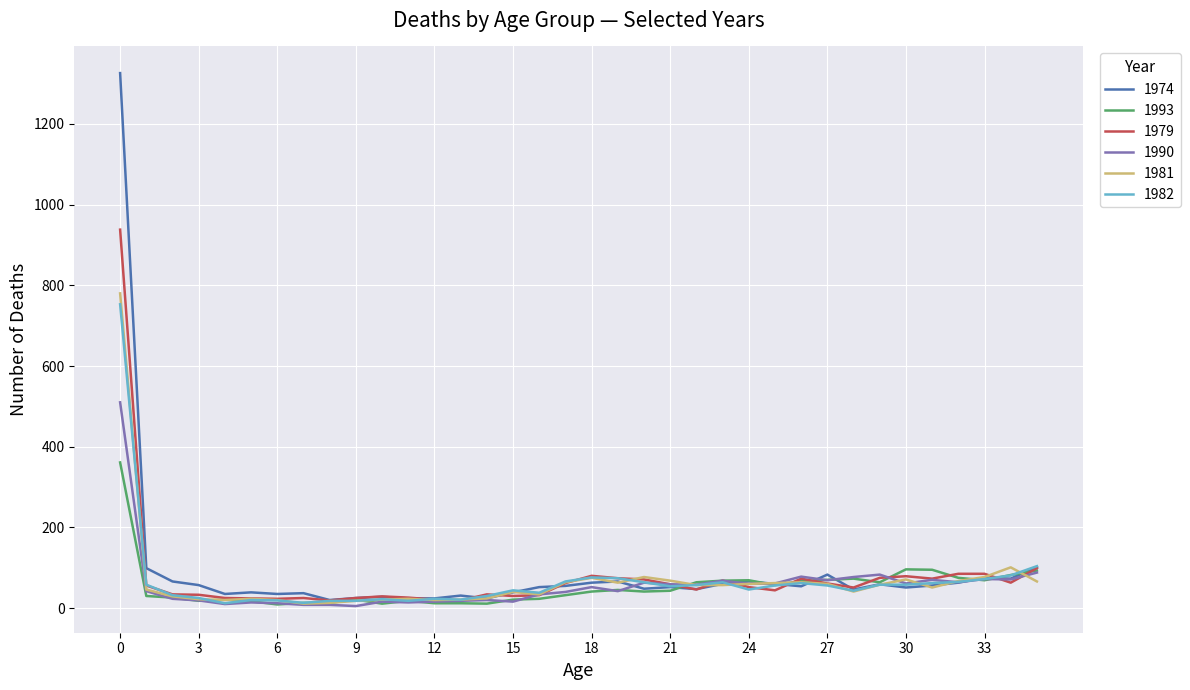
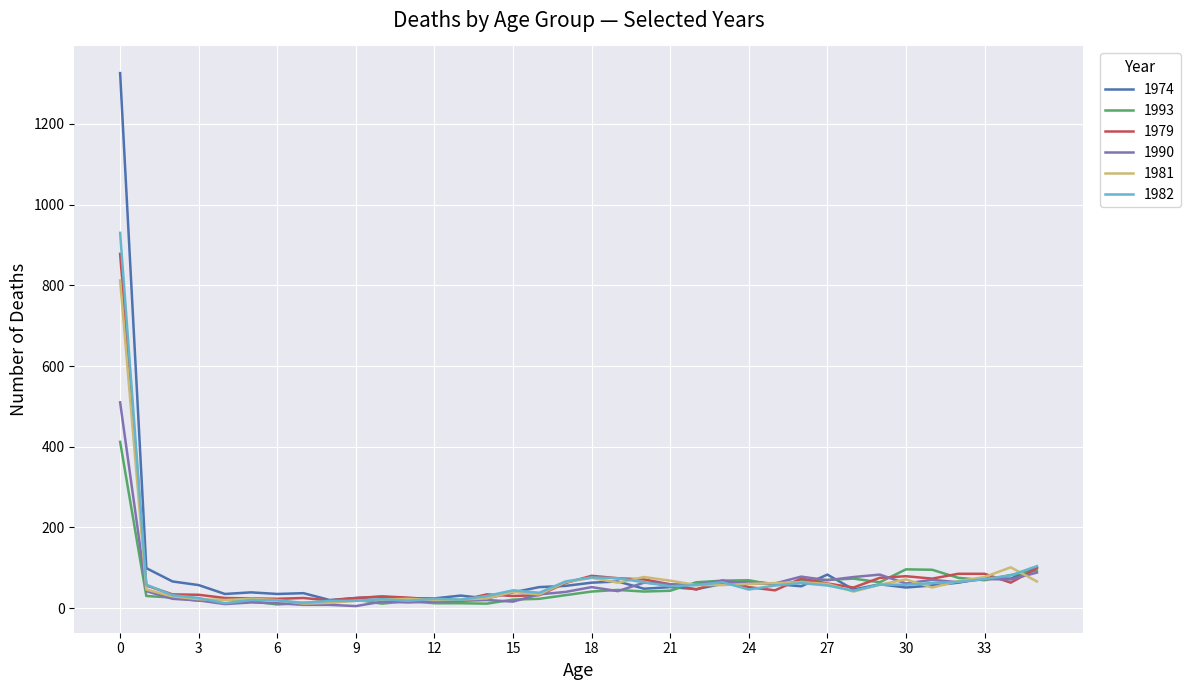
  {
    "1993": {
-     "0": 360,
+     "0": 410,
      "18": 40,
      "21": 40,
      "30": 100
    },
    "1979": {
-     "0": 940,
+     "0": 880,
      "3": 30,
      "15": 30,
      "30": 80,
      "33": 90
    },
    "1981": {
-     "0": 780,
+     "0": 810,
      "21": 70,
      "30": 70
    },
    "1982": {
-     "0": 750
+     "0": 930
    }
  }
